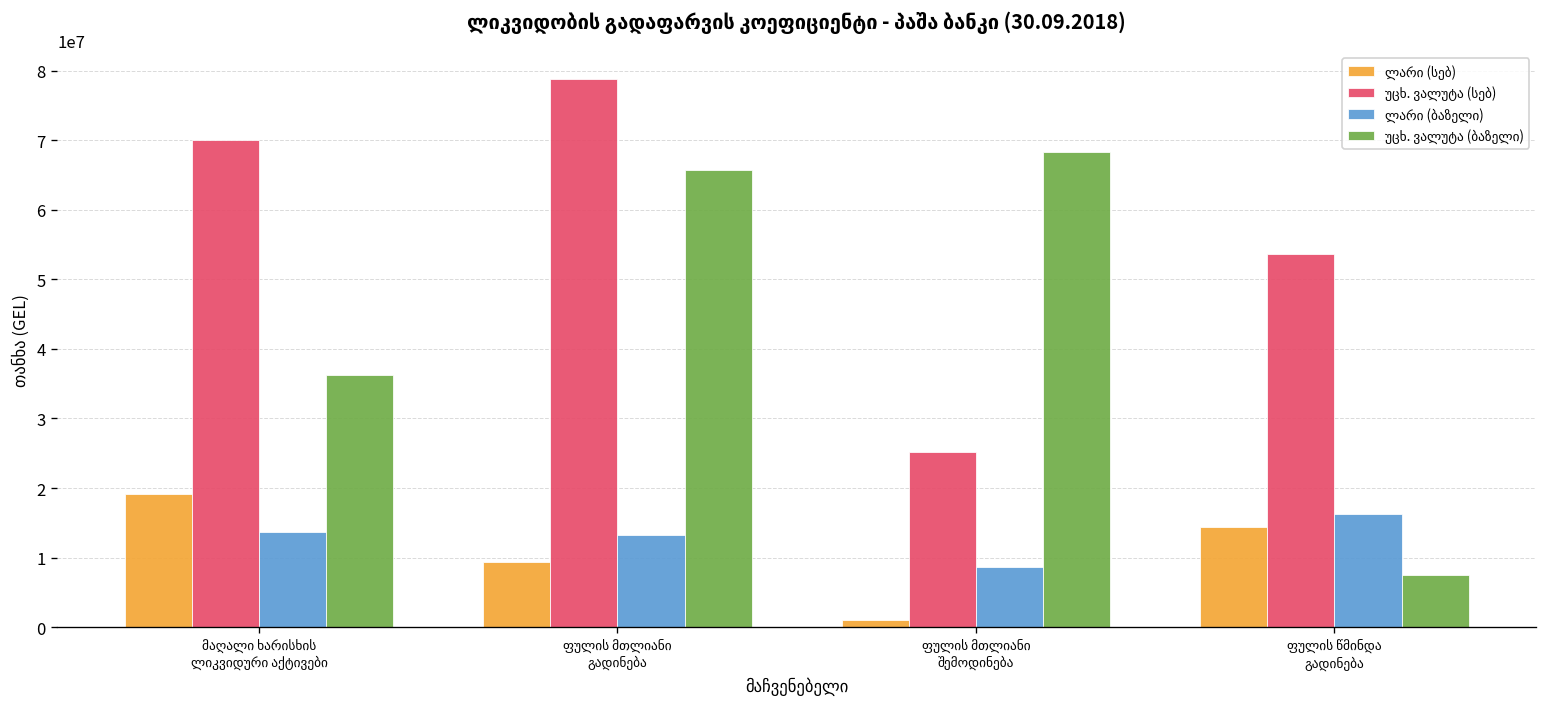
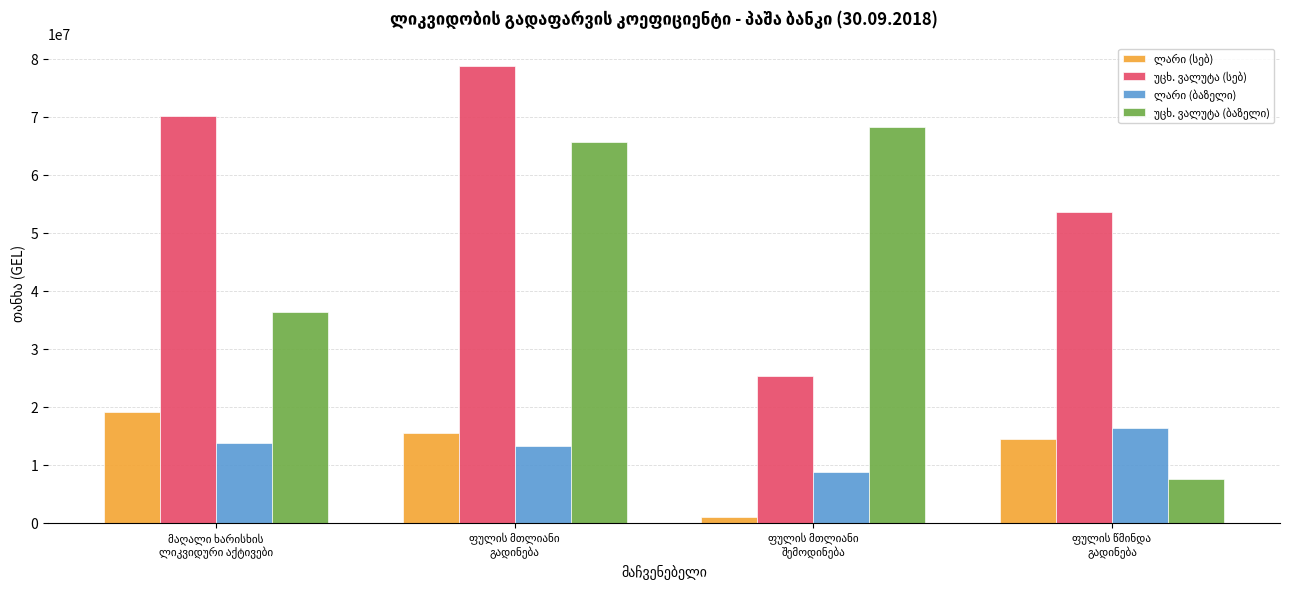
  {
    "ლარი (სებ)": {
      "მაღალი ხარისხის ლიკვიდური აქტივები": 19000000,
-     "ფულის მთლიანი გადინება": 9000000,
+     "ფულის მთლიანი გადინება": 15000000,
      "ფულის მთლიანი შემოდინება": 1000000,
      "ფულის წმინდა გადინება": 14000000
    },
    "უცხ. ვალუტა (სებ)": {
      "მაღალი ხარისხის ლიკვიდური აქტივები": 70000000,
      "ფულის მთლიანი გადინება": 79000000,
      "ფულის მთლიანი შემოდინება": 25000000,
      "ფულის წმინდა გადინება": 54000000
    },
    "ლარი (ბაზელი)": {
      "მაღალი ხარისხის ლიკვიდური აქტივები": 14000000,
      "ფულის მთლიანი გადინება": 13000000,
      "ფულის მთლიანი შემოდინება": 9000000,
      "ფულის წმინდა გადინება": 16000000
    },
    "უცხ. ვალუტა (ბაზელი)": {
      "მაღალი ხარისხის ლიკვიდური აქტივები": 36000000,
      "ფულის მთლიანი გადინება": 66000000,
      "ფულის მთლიანი შემოდინება": 68000000,
      "ფულის წმინდა გადინება": 7000000
    }
  }
